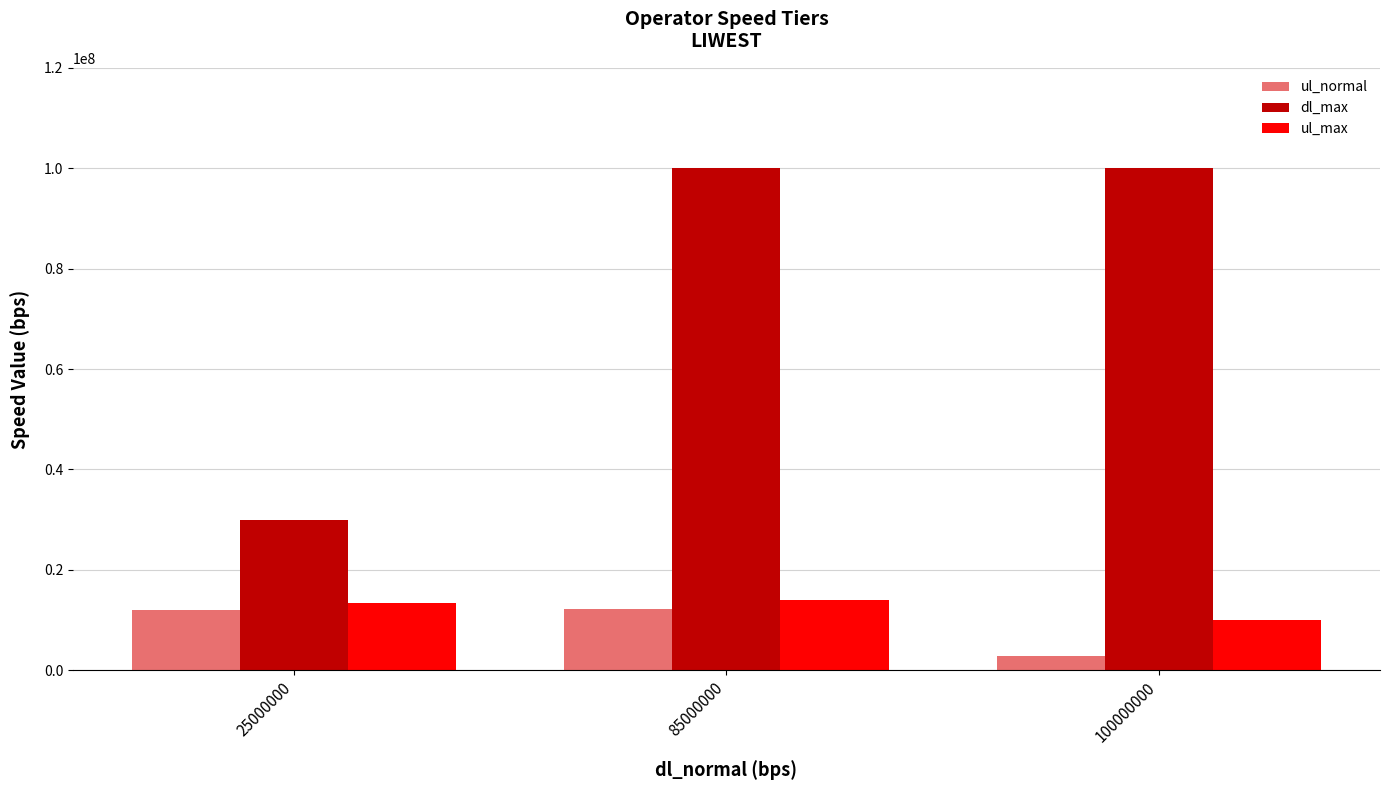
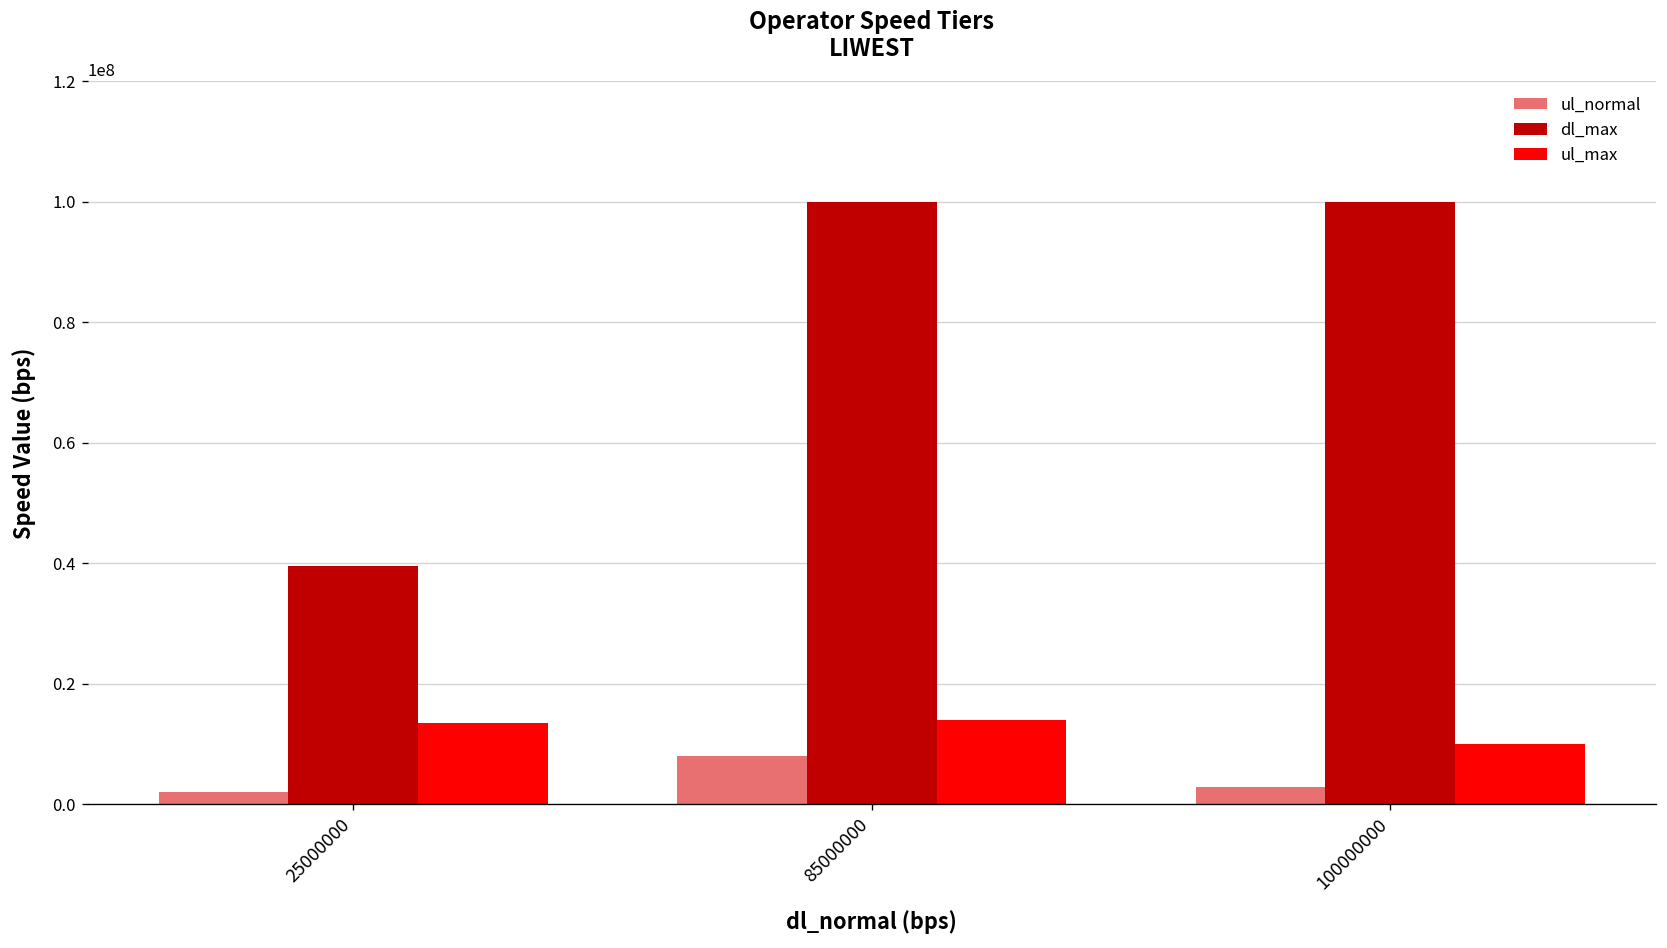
  {
    "ul_normal": {
-     "25000000": 12000000,
-     "85000000": 12000000,
+     "25000000": 2000000,
+     "85000000": 8000000,
      "100000000": 3000000
    },
    "dl_max": {
-     "25000000": 30000000,
+     "25000000": 40000000,
      "85000000": 100000000,
      "100000000": 100000000
    },
    "ul_max": {
      "25000000": 13000000,
      "85000000": 14000000,
      "100000000": 10000000
    }
  }
